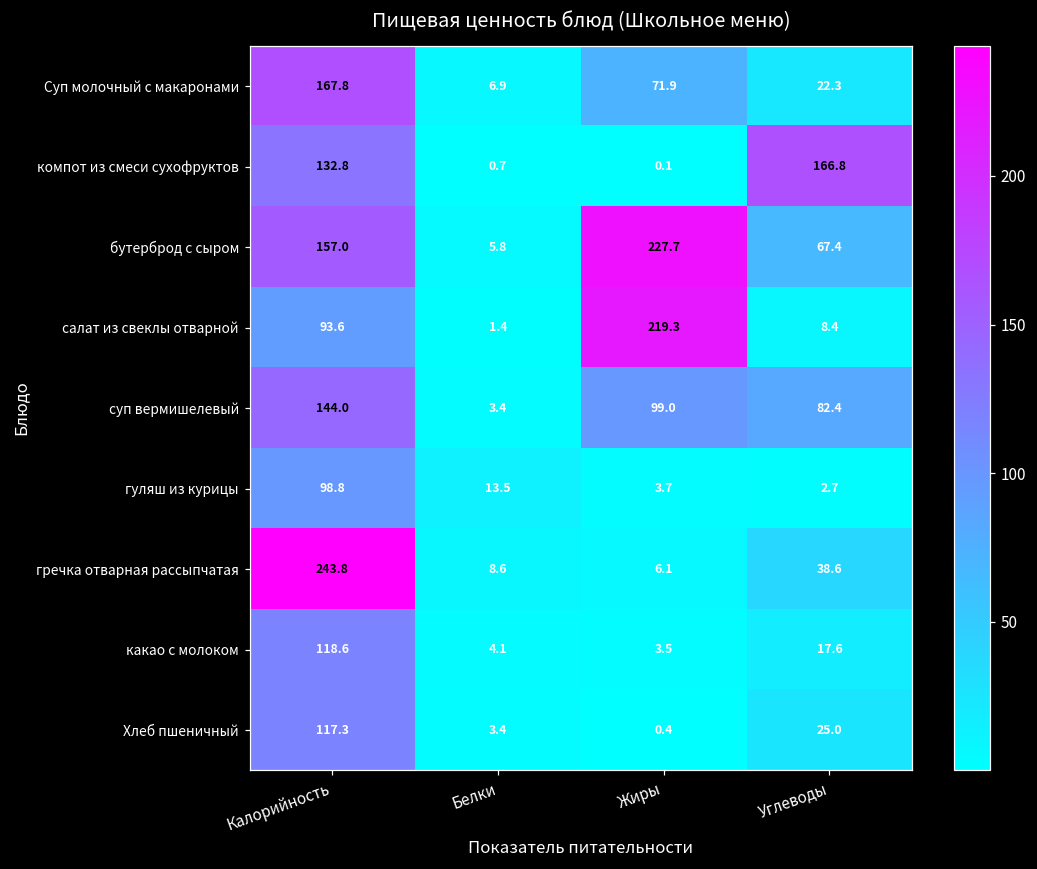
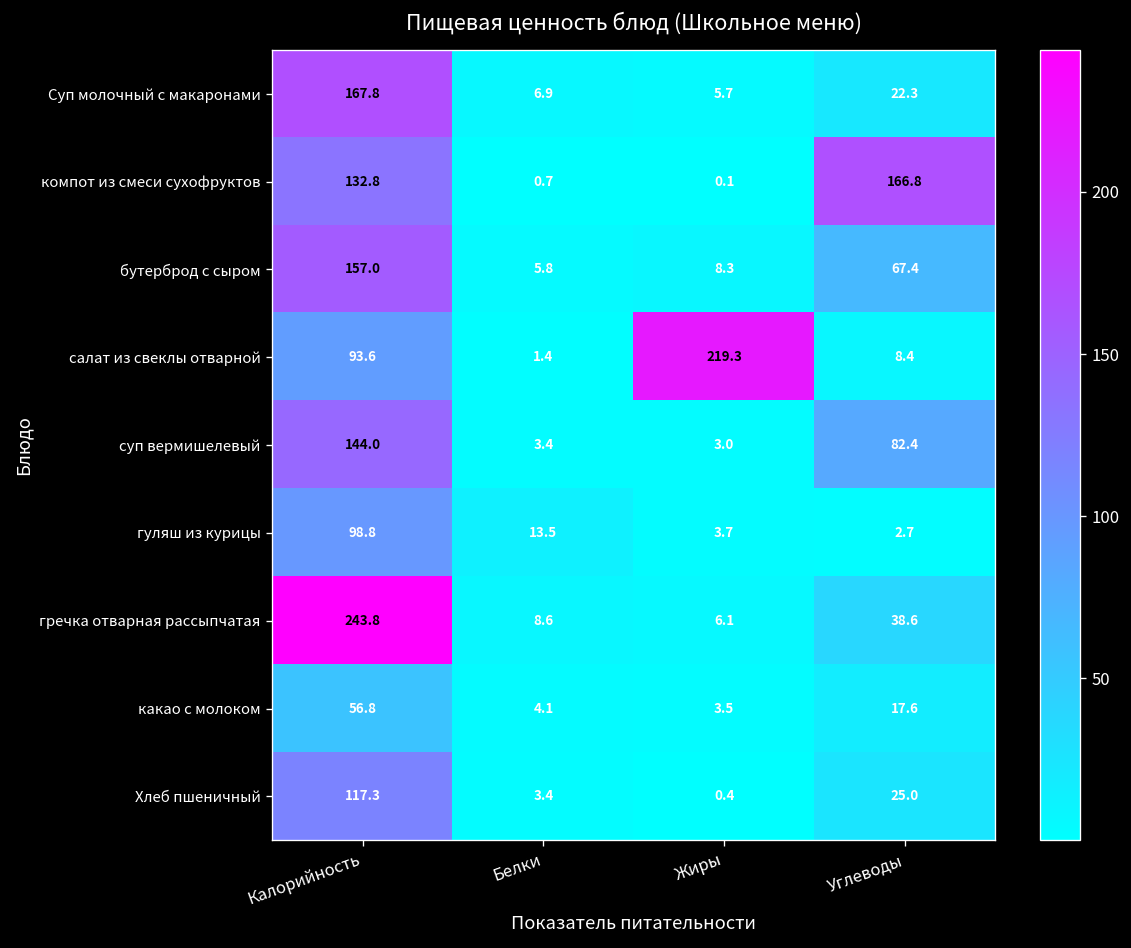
  {
    "Суп молочный с макаронами": {
      "Калорийность": 167.8,
      "Белки": 6.9,
-     "Жиры": 71.9,
+     "Жиры": 5.7,
      "Углеводы": 22.3
    },
    "компот из смеси сухофруктов": {
      "Калорийность": 132.8,
      "Белки": 0.7,
      "Жиры": 0.1,
      "Углеводы": 166.8
    },
    "бутерброд с сыром": {
      "Калорийность": 157.0,
      "Белки": 5.8,
-     "Жиры": 227.7,
+     "Жиры": 8.3,
      "Углеводы": 67.4
    },
    "салат из свеклы отварной": {
      "Калорийность": 93.6,
      "Белки": 1.4,
      "Жиры": 219.3,
      "Углеводы": 8.4
    },
    "суп вермишелевый": {
      "Калорийность": 144.0,
      "Белки": 3.4,
-     "Жиры": 99.0,
+     "Жиры": 3.0,
      "Углеводы": 82.4
    },
    "гуляш из курицы": {
      "Калорийность": 98.8,
      "Белки": 13.5,
      "Жиры": 3.7,
      "Углеводы": 2.7
    },
    "гречка отварная рассыпчатая": {
      "Калорийность": 243.8,
      "Белки": 8.6,
      "Жиры": 6.1,
      "Углеводы": 38.6
    },
    "какао с молоком": {
-     "Калорийность": 118.6,
+     "Калорийность": 56.8,
      "Белки": 4.1,
      "Жиры": 3.5,
      "Углеводы": 17.6
    },
    "Хлеб пшеничный": {
      "Калорийность": 117.3,
      "Белки": 3.4,
      "Жиры": 0.4,
      "Углеводы": 25.0
    }
  }
